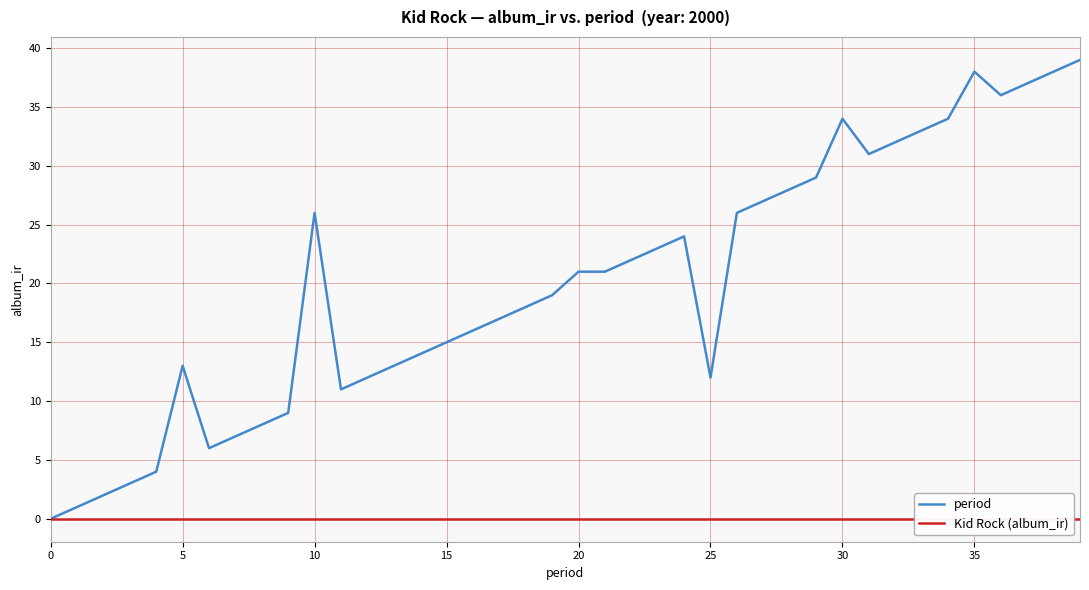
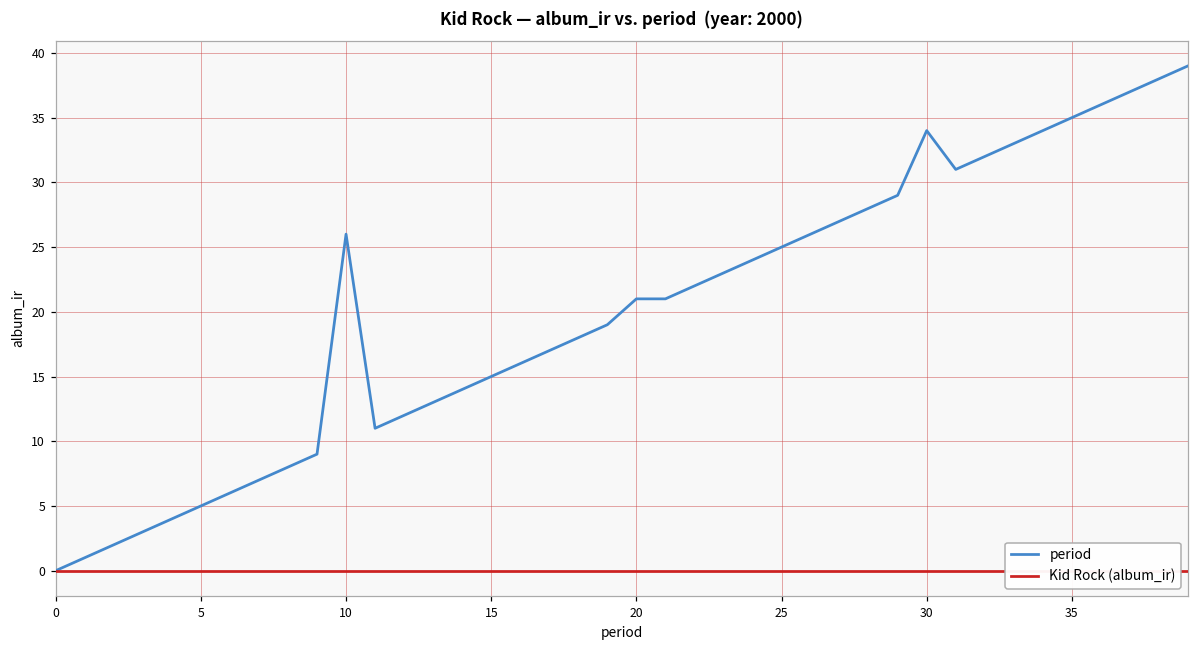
  {
    "period": {
-     "5": 13,
+     "5": 5,
      "10": 26,
      "15": 15,
      "20": 21,
-     "25": 12,
+     "25": 25,
      "30": 34,
-     "35": 38
+     "35": 35
    },
    "Kid Rock (album_ir)": {
      "5": 0,
      "10": 0,
      "15": 0,
      "20": 0,
      "25": 0,
      "30": 0
    }
  }
